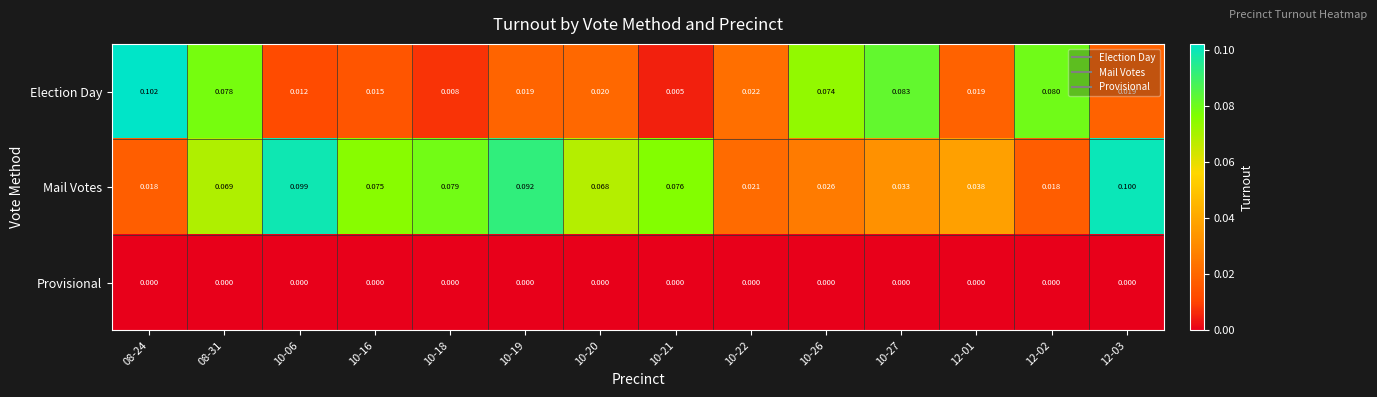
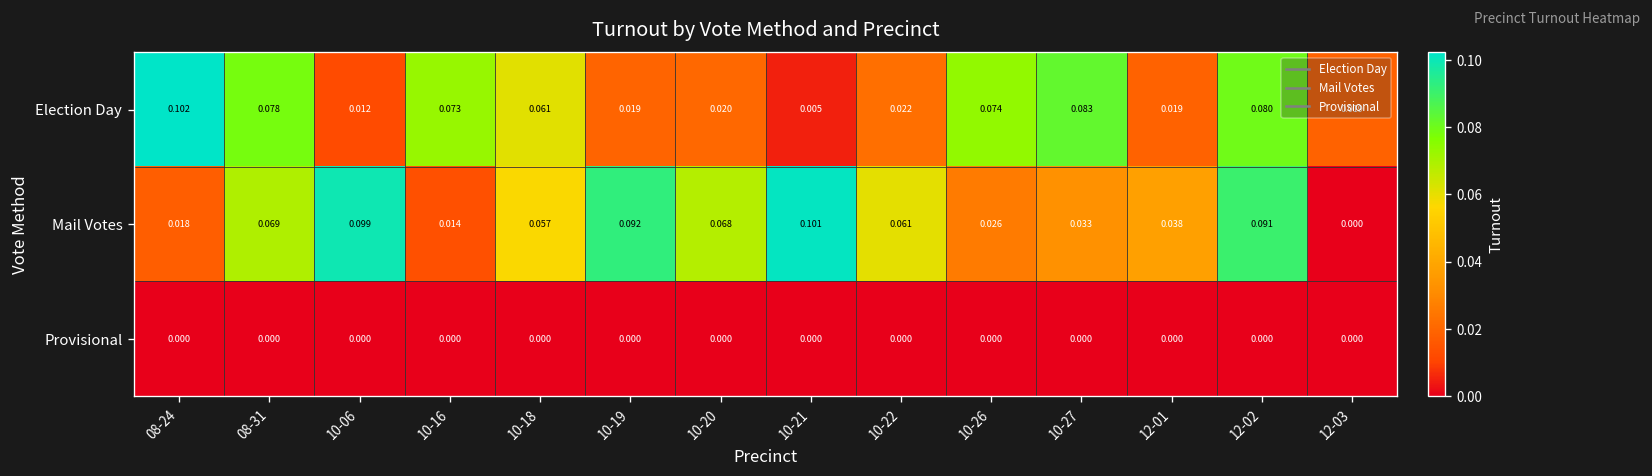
  {
    "Election Day": {
      "08-24": 0.102,
      "08-31": 0.078,
      "10-06": 0.012,
-     "10-16": 0.015,
-     "10-18": 0.008,
+     "10-16": 0.073,
+     "10-18": 0.061,
      "10-19": 0.019,
      "10-20": 0.020,
      "10-21": 0.005,
      "10-22": 0.022,
      "10-26": 0.074,
      "10-27": 0.083,
      "12-01": 0.019,
      "12-02": 0.080
    },
    "Mail Votes": {
      "08-24": 0.018,
      "08-31": 0.069,
      "10-06": 0.099,
-     "10-16": 0.075,
-     "10-18": 0.079,
+     "10-16": 0.014,
+     "10-18": 0.057,
      "10-19": 0.092,
      "10-20": 0.068,
-     "10-21": 0.076,
-     "10-22": 0.021,
+     "10-21": 0.101,
+     "10-22": 0.061,
      "10-26": 0.026,
      "10-27": 0.033,
      "12-01": 0.038,
-     "12-02": 0.018,
-     "12-03": 0.100
+     "12-02": 0.091,
+     "12-03": 0.000
    },
    "Provisional": {
      "08-24": 0.000,
      "08-31": 0.000,
      "10-06": 0.000,
      "10-16": 0.000,
      "10-18": 0.000,
      "10-19": 0.000,
      "10-20": 0.000,
      "10-21": 0.000,
      "10-22": 0.000,
      "10-26": 0.000,
      "10-27": 0.000,
      "12-01": 0.000,
      "12-02": 0.000,
      "12-03": 0.000
    }
  }
